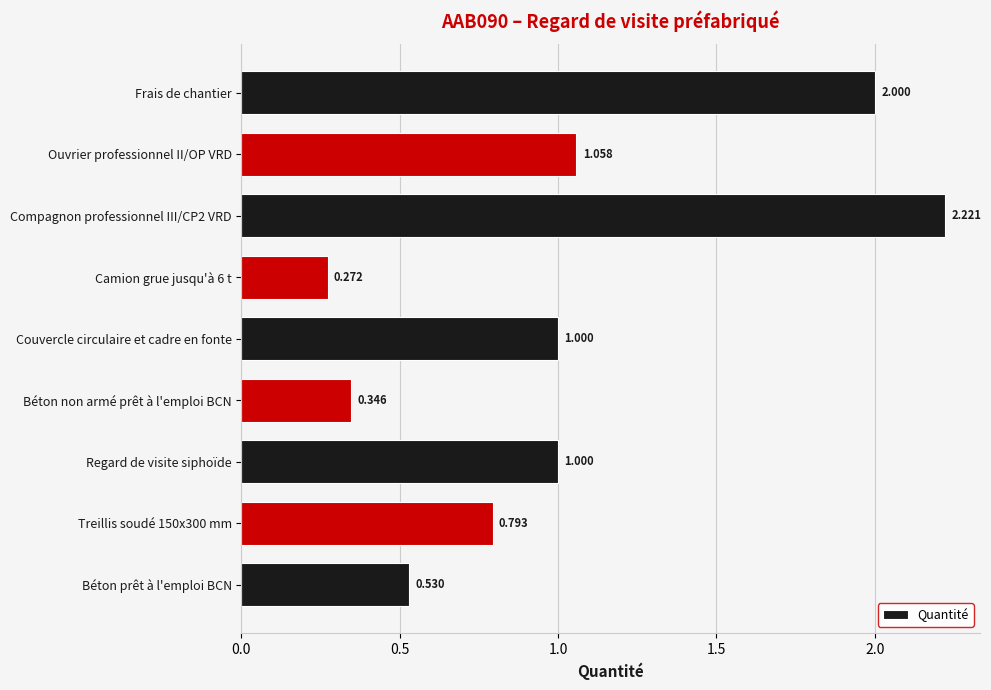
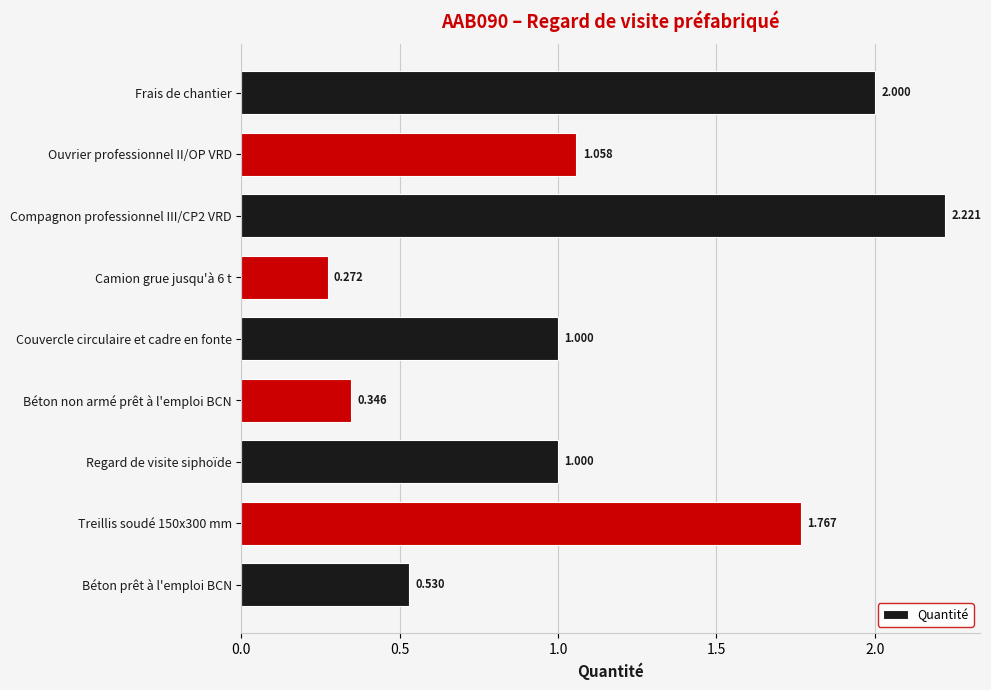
  {
    "Frais de chantier": 2.000,
    "Ouvrier professionnel II/OP VRD": 1.058,
    "Compagnon professionnel III/CP2 VRD": 2.221,
    "Camion grue jusqu'à 6 t": 0.272,
    "Couvercle circulaire et cadre en fonte": 1.000,
    "Béton non armé prêt à l'emploi BCN": 0.346,
    "Regard de visite siphoïde": 1.000,
-   "Treillis soudé 150x300 mm": 0.793,
+   "Treillis soudé 150x300 mm": 1.767,
    "Béton prêt à l'emploi BCN": 0.530
  }
